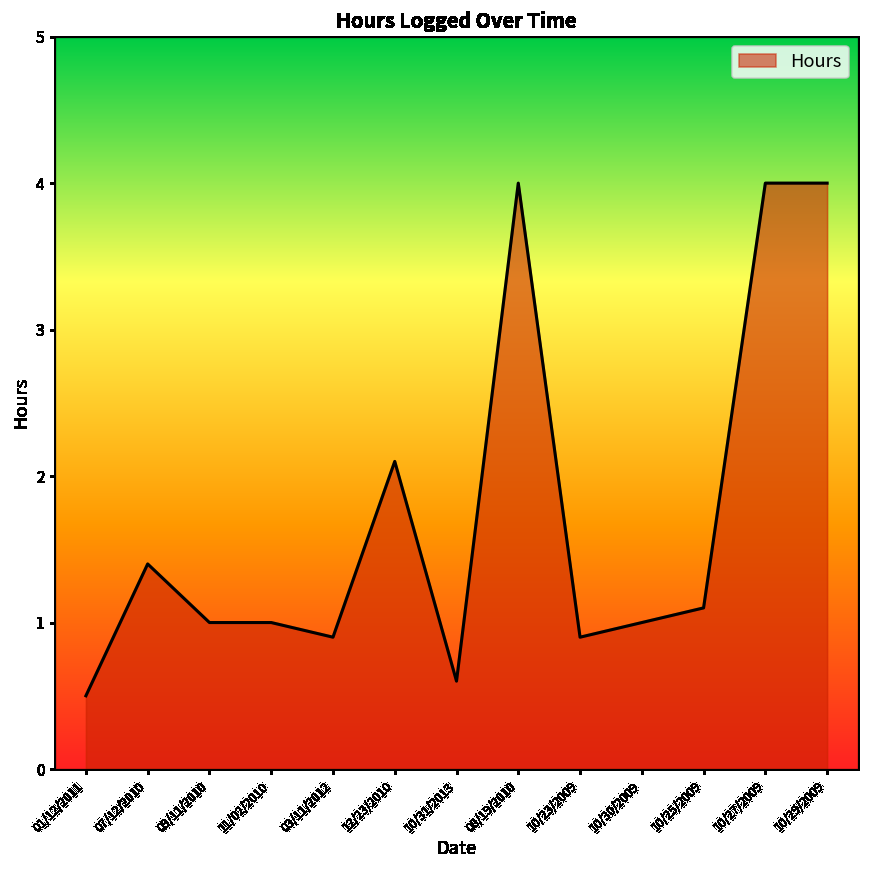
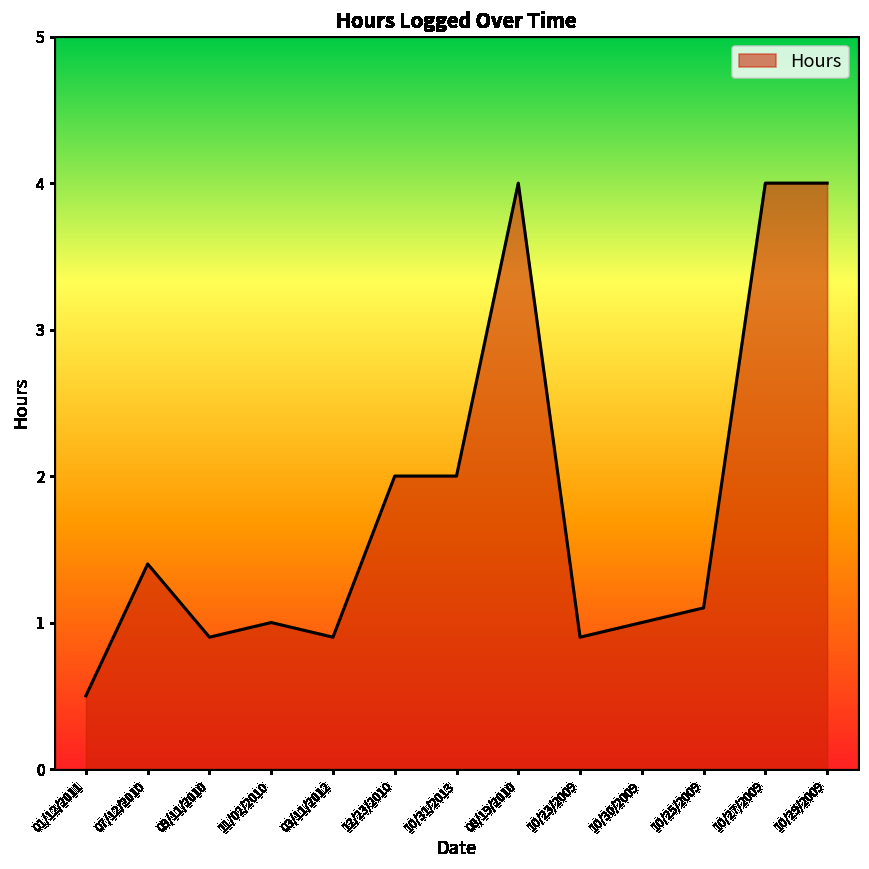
  {
    "01/12/2011": 0.5,
    "07/12/2010": 1.4,
-   "09/11/2010": 1.0,
+   "09/11/2010": 0.9,
    "11/02/2010": 1.0,
    "03/11/2012": 0.9,
-   "12/23/2010": 2.1,
-   "10/31/2013": 0.6,
+   "12/23/2010": 2.0,
+   "10/31/2013": 2.0,
    "08/19/2010": 4.0,
    "10/23/2009": 0.9,
    "10/30/2009": 1.0,
    "10/25/2009": 1.1,
    "10/27/2009": 4.0,
    "10/29/2009": 4.0
  }
